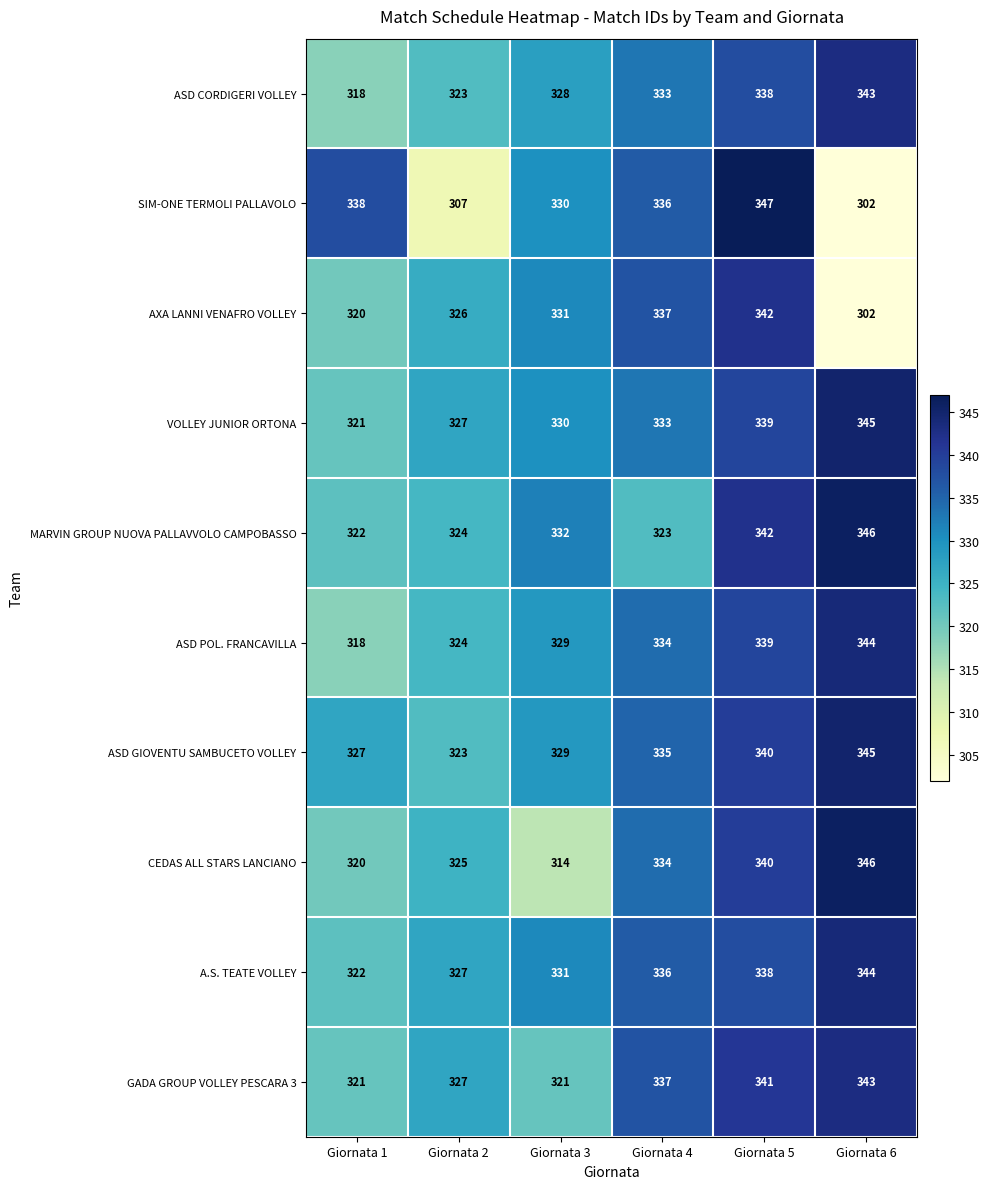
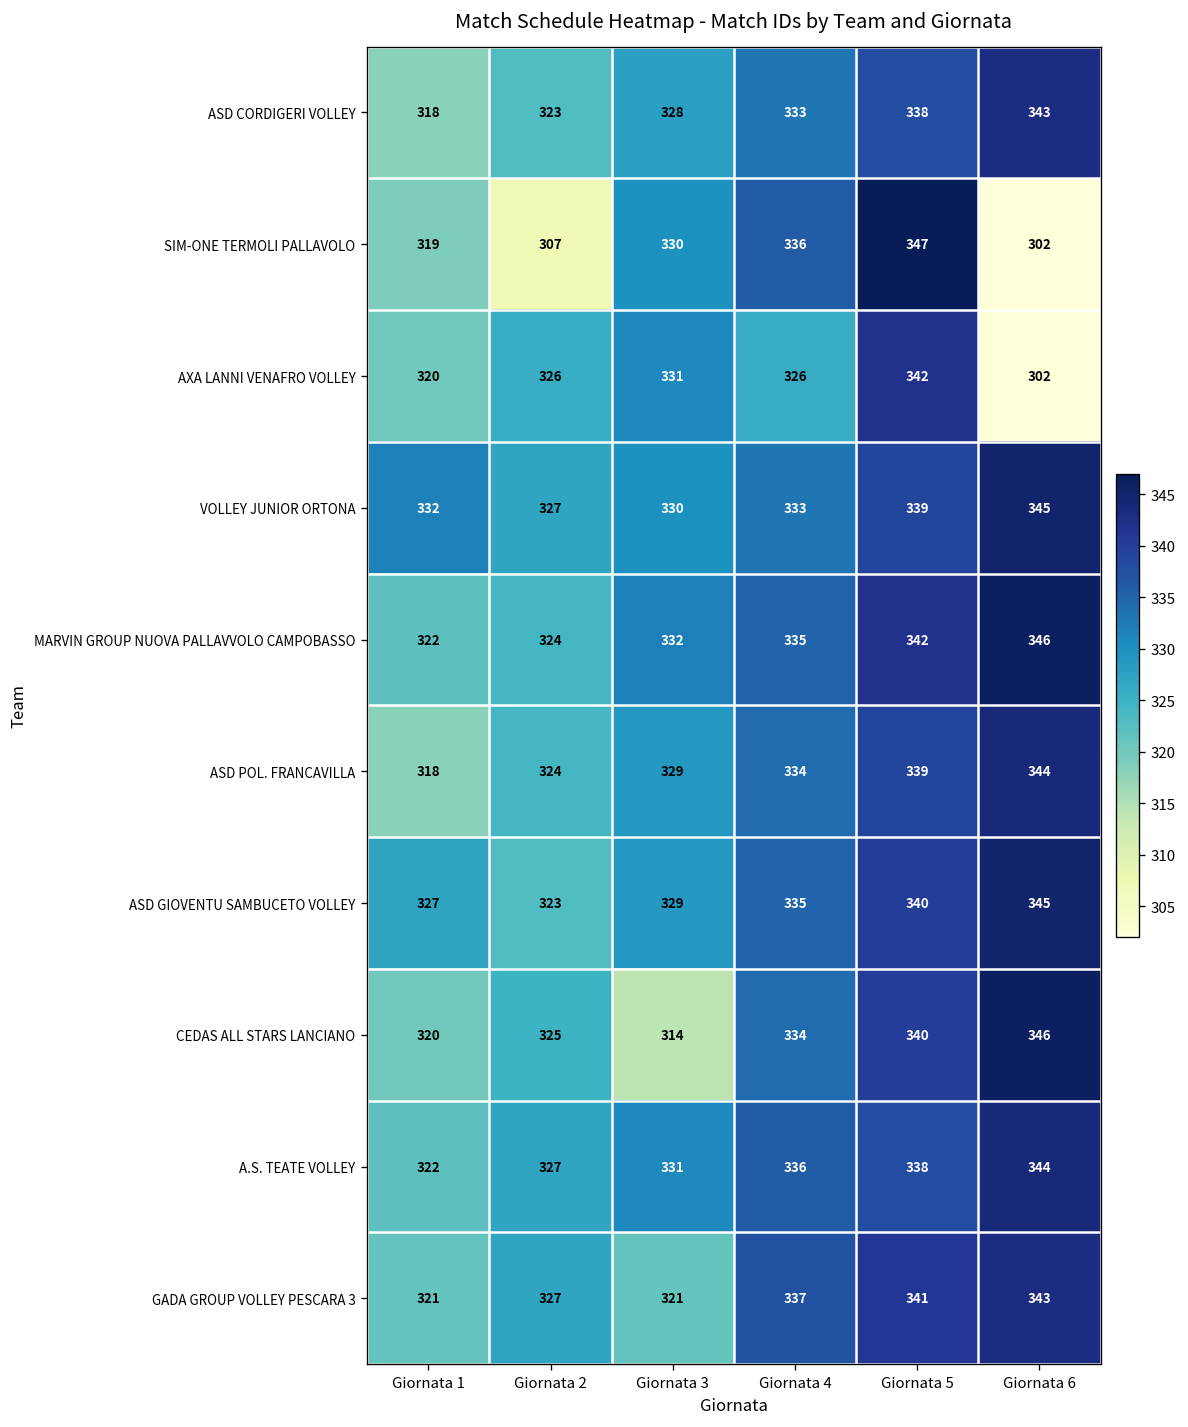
  {
    "ASD CORDIGERI VOLLEY": {
      "Giornata 1": 318,
      "Giornata 2": 323,
      "Giornata 3": 328,
      "Giornata 4": 333,
      "Giornata 5": 338,
      "Giornata 6": 343
    },
    "SIM-ONE TERMOLI PALLAVOLO": {
-     "Giornata 1": 338,
+     "Giornata 1": 319,
      "Giornata 2": 307,
      "Giornata 3": 330,
      "Giornata 4": 336,
      "Giornata 5": 347,
      "Giornata 6": 302
    },
    "AXA LANNI VENAFRO VOLLEY": {
      "Giornata 1": 320,
      "Giornata 2": 326,
      "Giornata 3": 331,
-     "Giornata 4": 337,
+     "Giornata 4": 326,
      "Giornata 5": 342,
      "Giornata 6": 302
    },
    "VOLLEY JUNIOR ORTONA": {
-     "Giornata 1": 321,
+     "Giornata 1": 332,
      "Giornata 2": 327,
      "Giornata 3": 330,
      "Giornata 4": 333,
      "Giornata 5": 339,
      "Giornata 6": 345
    },
    "MARVIN GROUP NUOVA PALLAVVOLO CAMPOBASSO": {
      "Giornata 1": 322,
      "Giornata 2": 324,
      "Giornata 3": 332,
-     "Giornata 4": 323,
+     "Giornata 4": 335,
      "Giornata 5": 342,
      "Giornata 6": 346
    },
    "ASD POL. FRANCAVILLA": {
      "Giornata 1": 318,
      "Giornata 2": 324,
      "Giornata 3": 329,
      "Giornata 4": 334,
      "Giornata 5": 339,
      "Giornata 6": 344
    },
    "ASD GIOVENTU SAMBUCETO VOLLEY": {
      "Giornata 1": 327,
      "Giornata 2": 323,
      "Giornata 3": 329,
      "Giornata 4": 335,
      "Giornata 5": 340,
      "Giornata 6": 345
    },
    "CEDAS ALL STARS LANCIANO": {
      "Giornata 1": 320,
      "Giornata 2": 325,
      "Giornata 3": 314,
      "Giornata 4": 334,
      "Giornata 5": 340,
      "Giornata 6": 346
    },
    "A.S. TEATE VOLLEY": {
      "Giornata 1": 322,
      "Giornata 2": 327,
      "Giornata 3": 331,
      "Giornata 4": 336,
      "Giornata 5": 338,
      "Giornata 6": 344
    },
    "GADA GROUP VOLLEY PESCARA 3": {
      "Giornata 1": 321,
      "Giornata 2": 327,
      "Giornata 3": 321,
      "Giornata 4": 337,
      "Giornata 5": 341,
      "Giornata 6": 343
    }
  }
